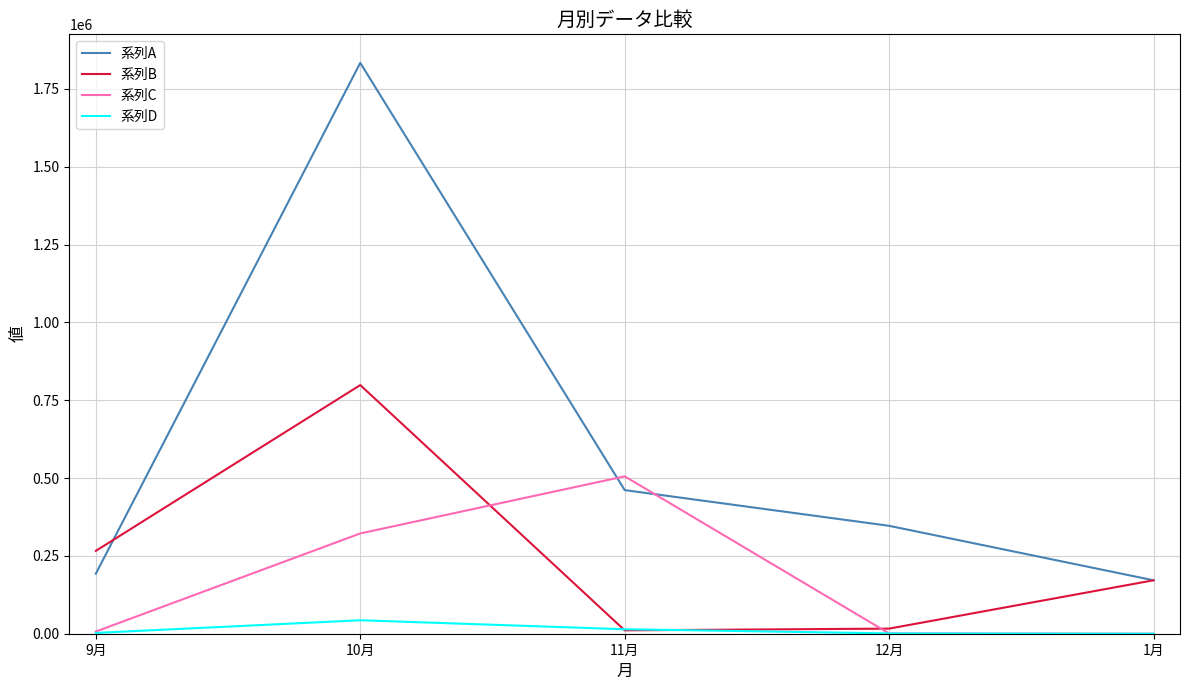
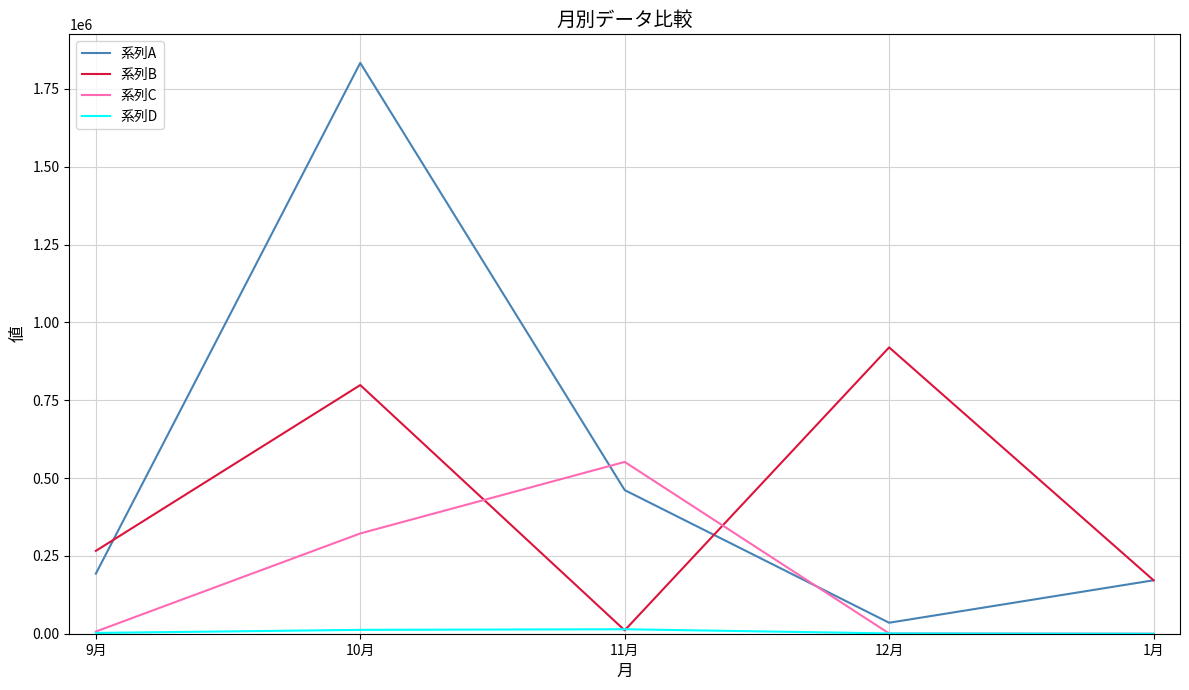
  {
    "系列A": {
      "9月": 190000,
      "10月": 1830000,
      "11月": 460000,
-     "12月": 350000
+     "12月": 40000
    },
    "系列B": {
      "9月": 270000,
      "10月": 800000,
-     "12月": 20000
+     "12月": 920000
    },
    "系列C": {
      "10月": 320000,
-     "11月": 510000
+     "11月": 550000
    },
    "系列D": {
-     "10月": 40000
+     "10月": 10000
    }
  }
